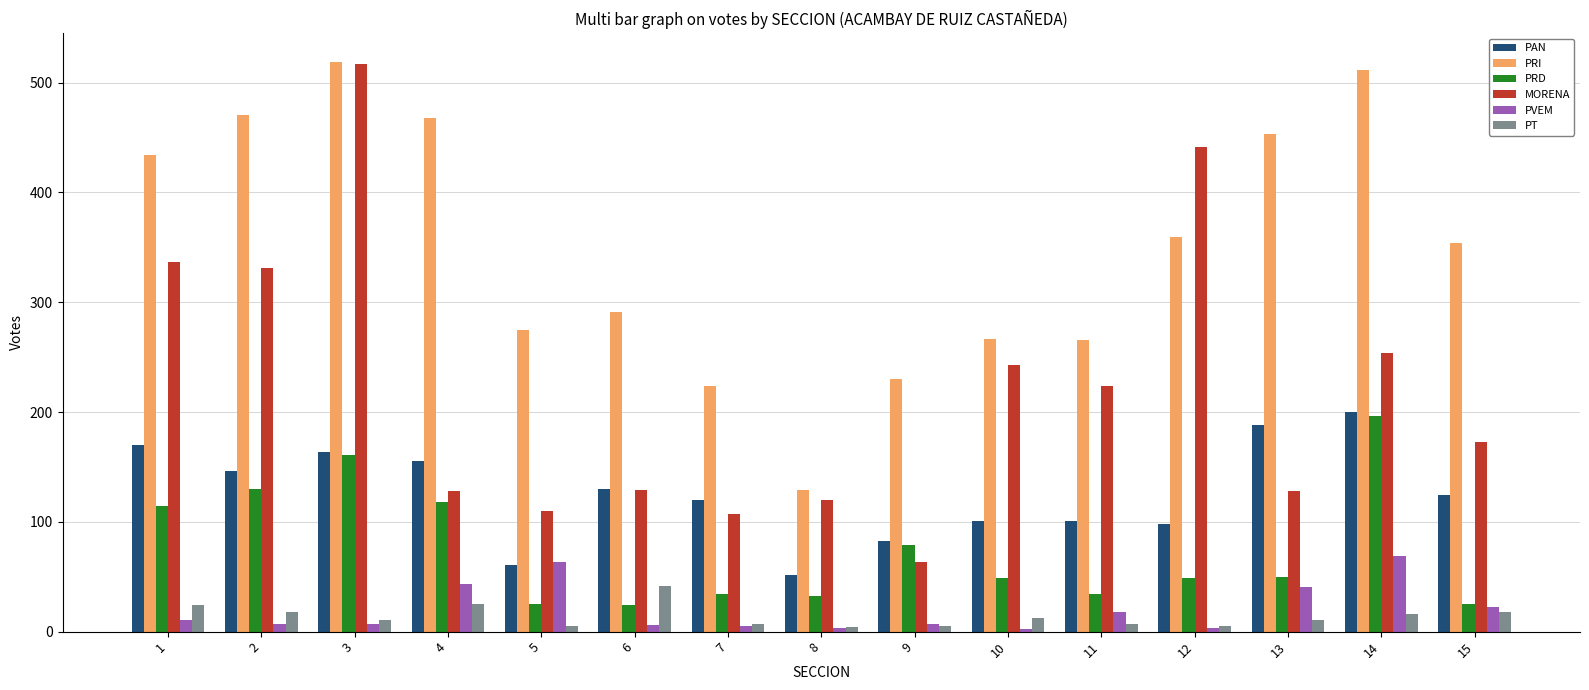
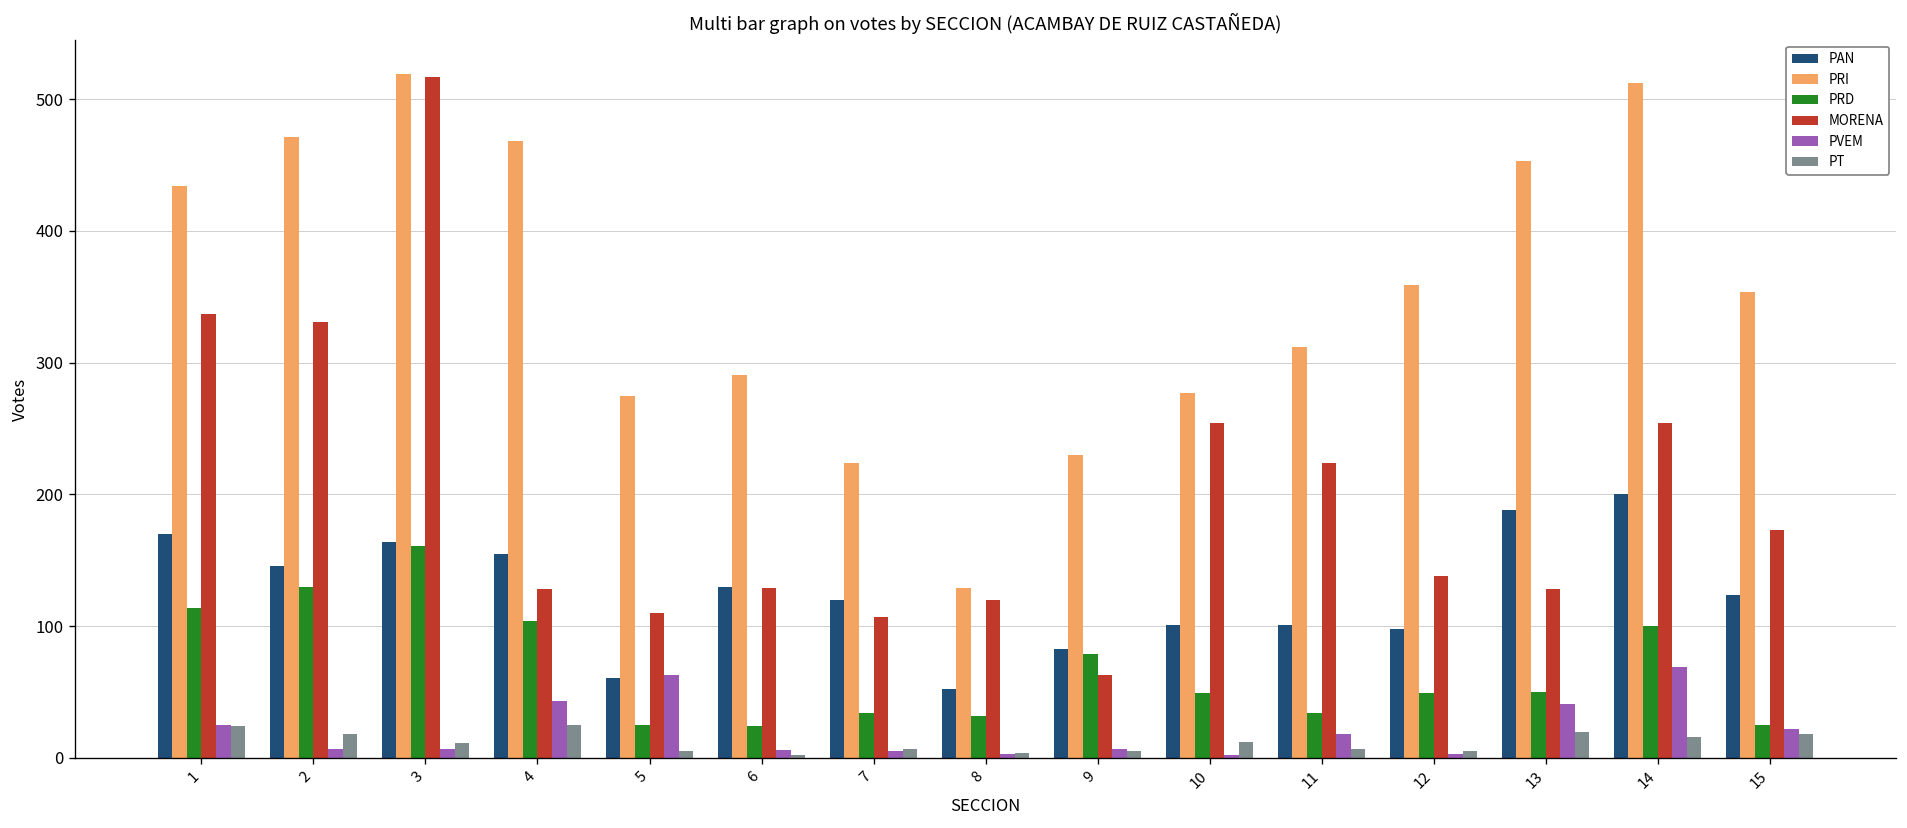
  {
    "PAN": {
      "1": 170,
      "2": 146,
      "3": 164,
      "4": 155,
      "5": 61,
      "6": 130,
      "7": 120,
      "8": 52,
      "9": 83,
      "10": 101,
      "11": 101,
      "12": 98,
      "13": 188,
      "14": 200,
      "15": 124
    },
    "PRI": {
      "1": 434,
      "2": 471,
      "3": 519,
      "4": 468,
      "5": 275,
      "6": 291,
      "7": 224,
      "8": 129,
      "9": 230,
-     "10": 267,
-     "11": 266,
+     "10": 277,
+     "11": 312,
      "12": 359,
      "13": 453,
      "14": 512,
      "15": 354
    },
    "PRD": {
      "1": 114,
      "2": 130,
      "3": 161,
-     "4": 118,
+     "4": 104,
      "5": 25,
      "6": 24,
      "7": 34,
      "8": 32,
      "9": 79,
      "10": 49,
      "11": 34,
      "12": 49,
      "13": 50,
-     "14": 196,
+     "14": 100,
      "15": 25
    },
    "MORENA": {
      "1": 337,
      "2": 331,
      "3": 517,
      "4": 128,
      "5": 110,
      "6": 129,
      "7": 107,
      "8": 120,
      "9": 63,
-     "10": 243,
+     "10": 254,
      "11": 224,
-     "12": 441,
+     "12": 138,
      "13": 128,
      "14": 254,
      "15": 173
    },
    "PVEM": {
-     "1": 11,
+     "1": 25,
      "2": 7,
      "3": 7,
      "4": 43,
      "5": 63,
      "6": 6,
      "7": 5,
      "8": 3,
      "9": 7,
      "11": 18,
      "12": 3,
      "13": 41,
      "14": 69,
      "15": 22
    },
    "PT": {
      "1": 24,
      "2": 18,
      "3": 11,
      "4": 25,
      "5": 5,
-     "6": 42,
+     "6": 2,
      "7": 7,
      "8": 4,
      "9": 5,
      "10": 12,
      "11": 7,
      "12": 5,
-     "13": 11,
+     "13": 20,
      "14": 16,
      "15": 18
    }
  }
